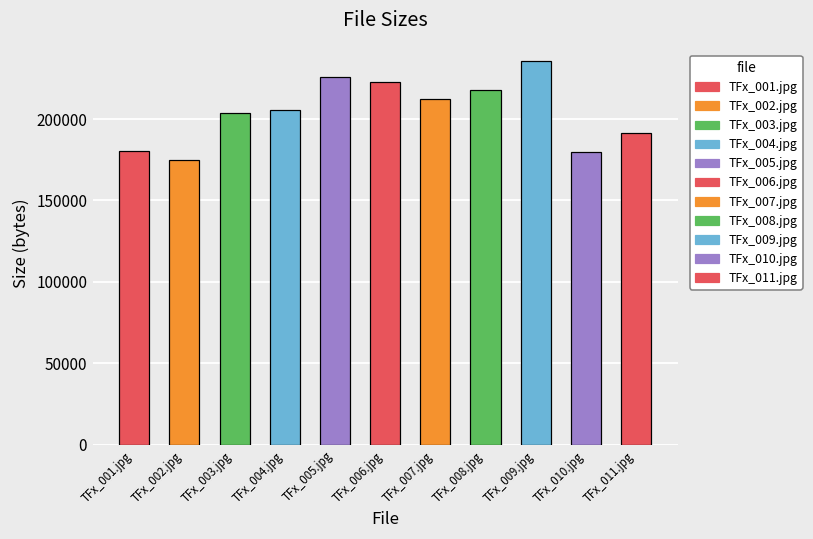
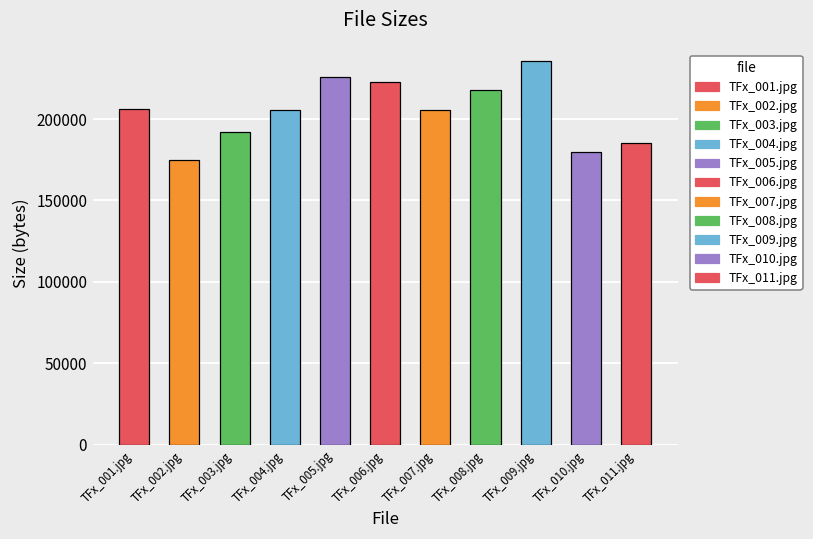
  {
-   "TFx_001.jpg": 180000,
+   "TFx_001.jpg": 206000,
    "TFx_002.jpg": 175000,
-   "TFx_003.jpg": 204000,
+   "TFx_003.jpg": 192000,
    "TFx_004.jpg": 206000,
    "TFx_005.jpg": 226000,
    "TFx_006.jpg": 223000,
-   "TFx_007.jpg": 212000,
+   "TFx_007.jpg": 206000,
    "TFx_008.jpg": 218000,
    "TFx_009.jpg": 236000,
    "TFx_010.jpg": 180000,
-   "TFx_011.jpg": 192000
+   "TFx_011.jpg": 185000
  }
